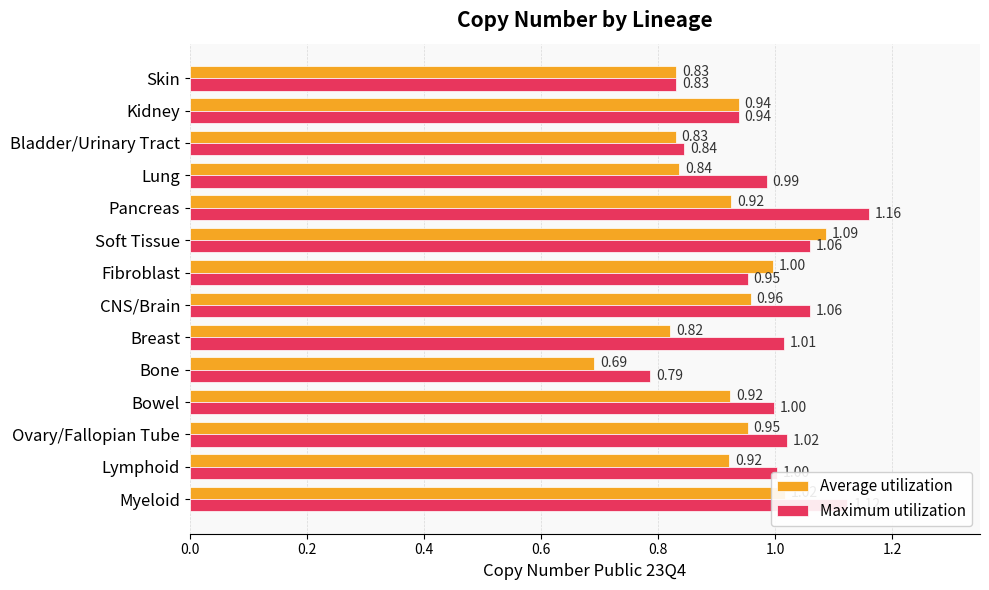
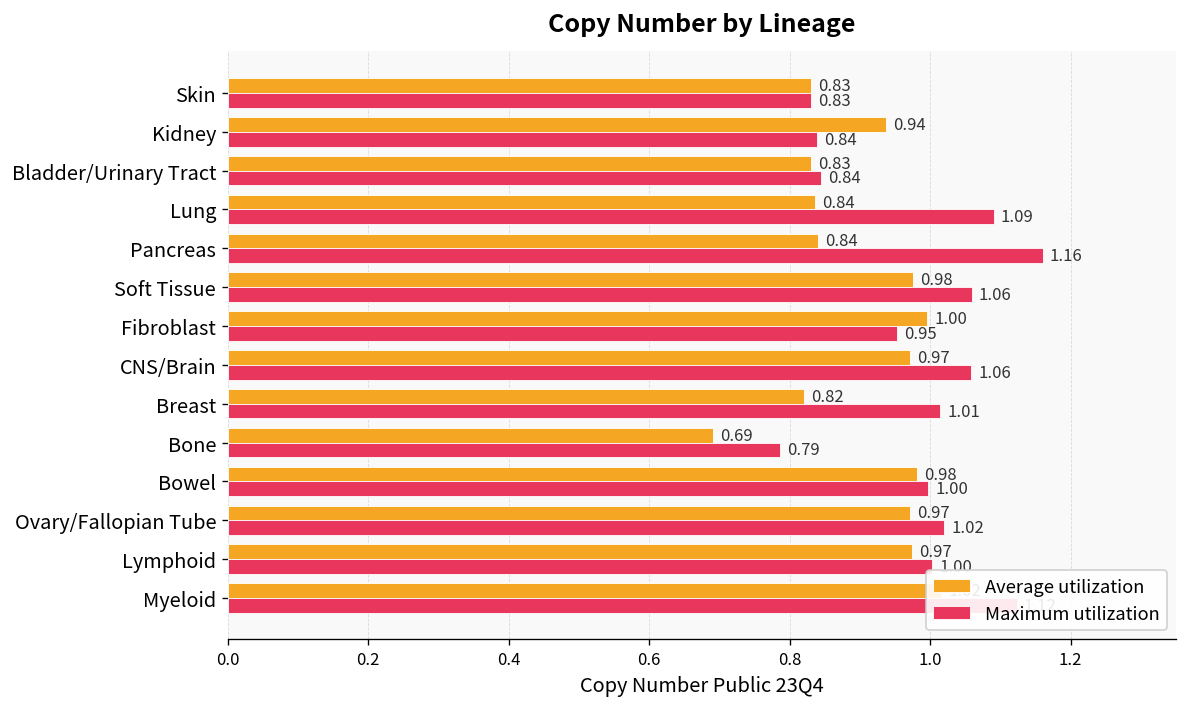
  {
    "Average utilization": {
      "Skin": 0.83,
      "Kidney": 0.94,
      "Bladder/Urinary Tract": 0.83,
      "Lung": 0.84,
-     "Pancreas": 0.92,
-     "Soft Tissue": 1.09,
+     "Pancreas": 0.84,
+     "Soft Tissue": 0.98,
      "Fibroblast": 1.00,
-     "CNS/Brain": 0.96,
+     "CNS/Brain": 0.97,
      "Breast": 0.82,
      "Bone": 0.69,
-     "Bowel": 0.92,
-     "Ovary/Fallopian Tube": 0.95,
-     "Lymphoid": 0.92
+     "Bowel": 0.98,
+     "Ovary/Fallopian Tube": 0.97,
+     "Lymphoid": 0.97
    },
    "Maximum utilization": {
      "Skin": 0.83,
-     "Kidney": 0.94,
+     "Kidney": 0.84,
      "Bladder/Urinary Tract": 0.84,
-     "Lung": 0.99,
+     "Lung": 1.09,
      "Pancreas": 1.16,
      "Soft Tissue": 1.06,
      "Fibroblast": 0.95,
      "CNS/Brain": 1.06,
      "Breast": 1.01,
      "Bone": 0.79,
      "Bowel": 1.00,
      "Ovary/Fallopian Tube": 1.02
    }
  }
